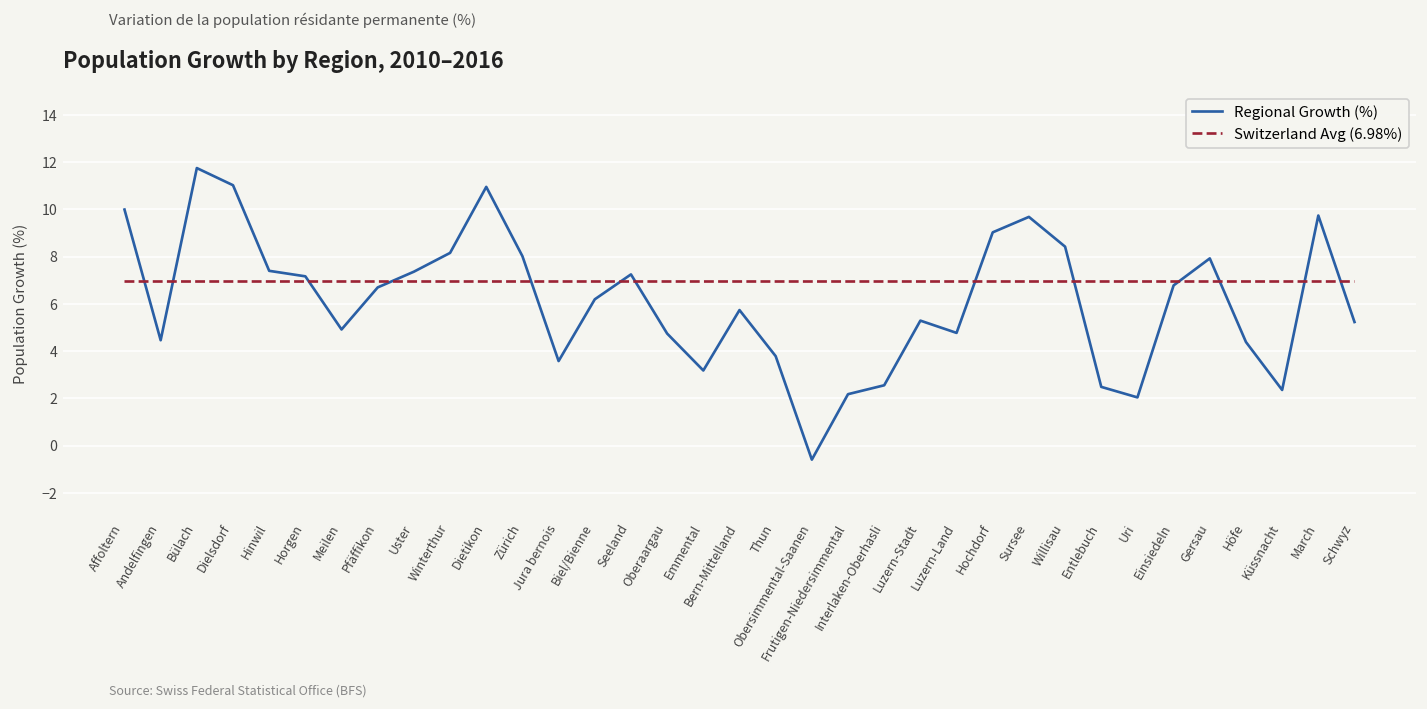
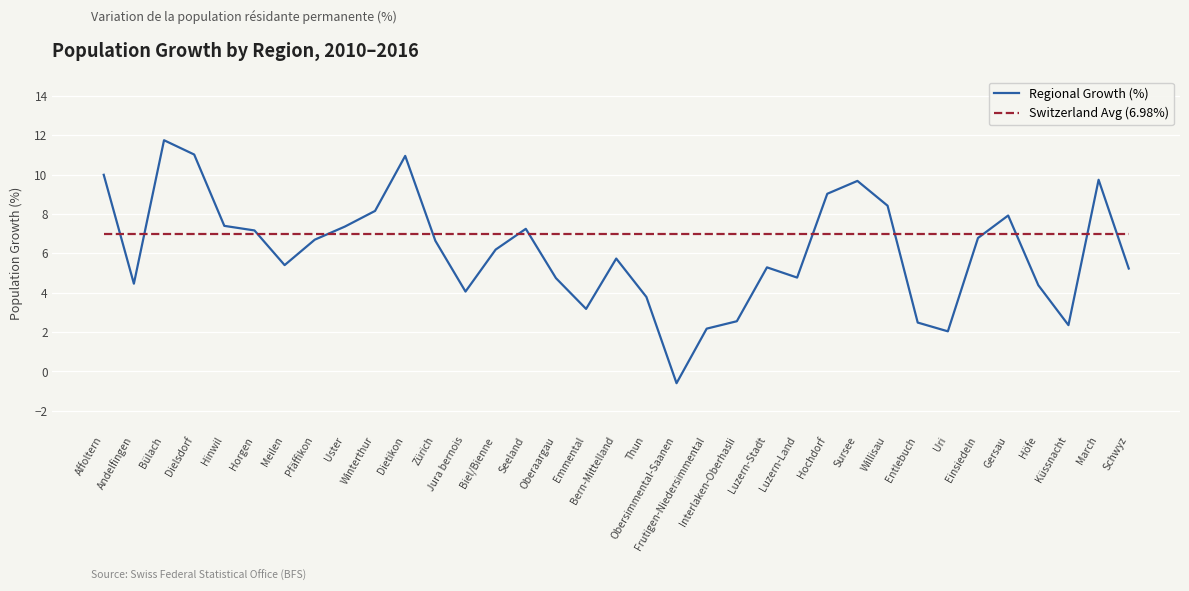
  {
    "Regional Growth (%)": {
      "Affoltern": 10.0,
      "Andelfingen": 4.5,
      "Bülach": 11.8,
      "Dielsdorf": 11.0,
      "Hinwil": 7.4,
      "Horgen": 7.2,
-     "Meilen": 4.9,
+     "Meilen": 5.4,
      "Pfäffikon": 6.7,
      "Uster": 7.4,
      "Winterthur": 8.2,
      "Dietikon": 11.0,
-     "Zürich": 8.0,
-     "Jura bernois": 3.6,
+     "Zürich": 6.6,
+     "Jura bernois": 4.1,
      "Biel/Bienne": 6.2,
      "Seeland": 7.3,
      "Oberaargau": 4.7,
      "Emmental": 3.2,
      "Bern-Mittelland": 5.7,
      "Thun": 3.8,
      "Obersimmental-Saanen": -0.6,
      "Frutigen-Niedersimmental": 2.2,
      "Interlaken-Oberhasli": 2.6,
      "Luzern-Stadt": 5.3,
      "Luzern-Land": 4.8,
      "Hochdorf": 9.0,
      "Sursee": 9.7,
      "Willisau": 8.4,
      "Entlebuch": 2.5,
      "Uri": 2.0,
      "Einsiedeln": 6.8,
      "Gersau": 7.9,
      "Höfe": 4.4,
      "Küssnacht": 2.4,
      "March": 9.7,
      "Schwyz": 5.2
    },
    "Switzerland Avg (6.98%)": {
      "Affoltern": 7.0,
      "Andelfingen": 7.0,
      "Bülach": 7.0,
      "Dielsdorf": 7.0,
      "Hinwil": 7.0,
      "Horgen": 7.0,
      "Meilen": 7.0,
      "Pfäffikon": 7.0,
      "Uster": 7.0,
      "Winterthur": 7.0,
      "Dietikon": 7.0,
      "Zürich": 7.0,
      "Jura bernois": 7.0,
      "Biel/Bienne": 7.0,
      "Seeland": 7.0,
      "Oberaargau": 7.0,
      "Emmental": 7.0,
      "Bern-Mittelland": 7.0,
      "Thun": 7.0,
      "Obersimmental-Saanen": 7.0,
      "Frutigen-Niedersimmental": 7.0,
      "Interlaken-Oberhasli": 7.0,
      "Luzern-Stadt": 7.0,
      "Luzern-Land": 7.0,
      "Hochdorf": 7.0,
      "Sursee": 7.0,
      "Willisau": 7.0,
      "Entlebuch": 7.0,
      "Uri": 7.0,
      "Einsiedeln": 7.0,
      "Gersau": 7.0,
      "Höfe": 7.0,
      "Küssnacht": 7.0,
      "March": 7.0,
      "Schwyz": 7.0
    }
  }
